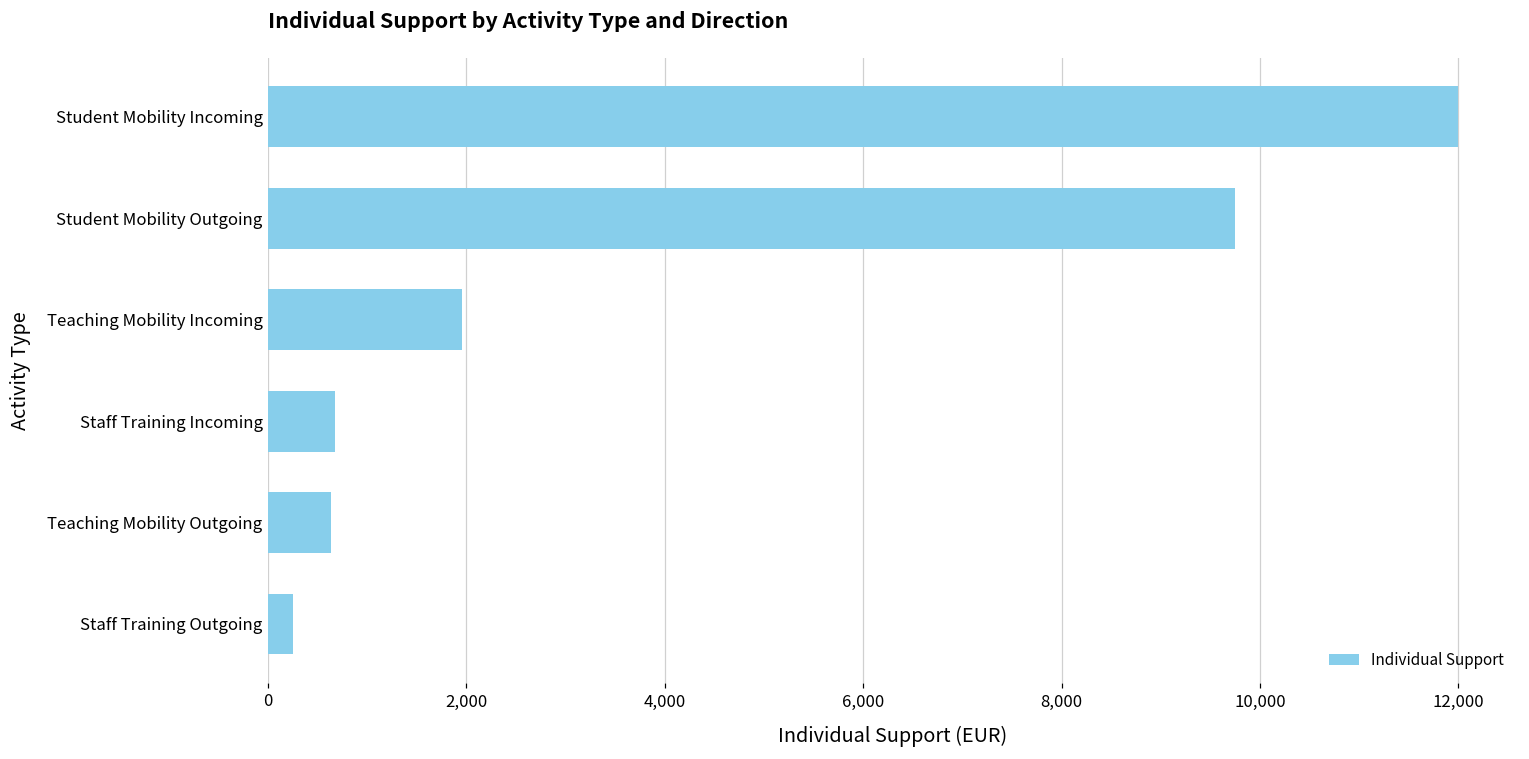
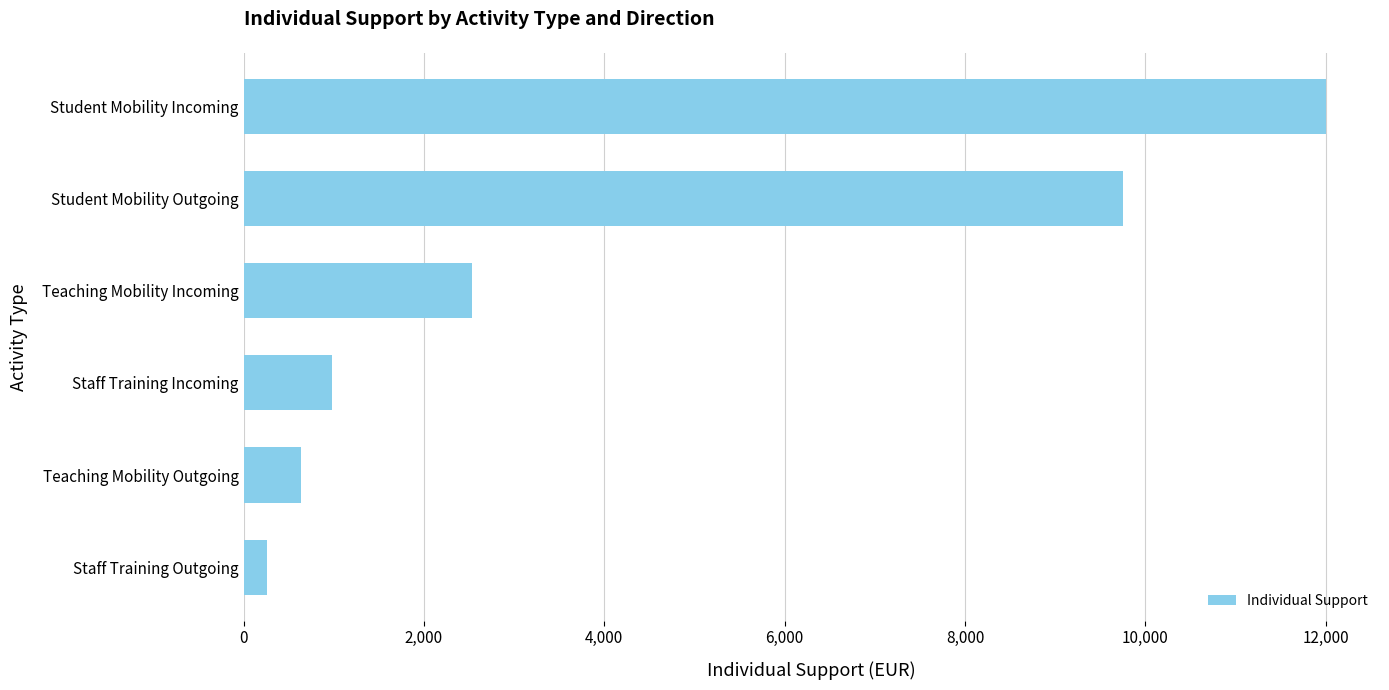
  {
    "Student Mobility Incoming": "12,000",
    "Student Mobility Outgoing": "9,800",
-   "Teaching Mobility Incoming": "2,000",
-   "Staff Training Incoming": "700",
+   "Teaching Mobility Incoming": "2,500",
+   "Staff Training Incoming": "1,000",
    "Teaching Mobility Outgoing": "600",
    "Staff Training Outgoing": "300"
  }
